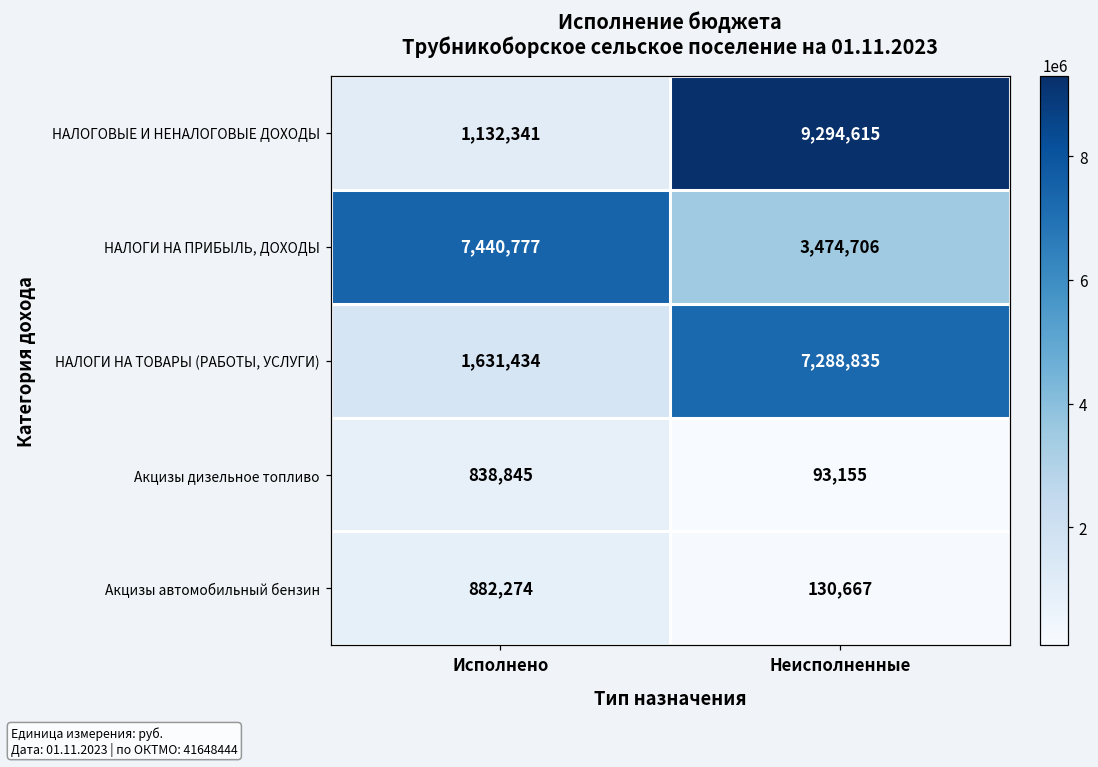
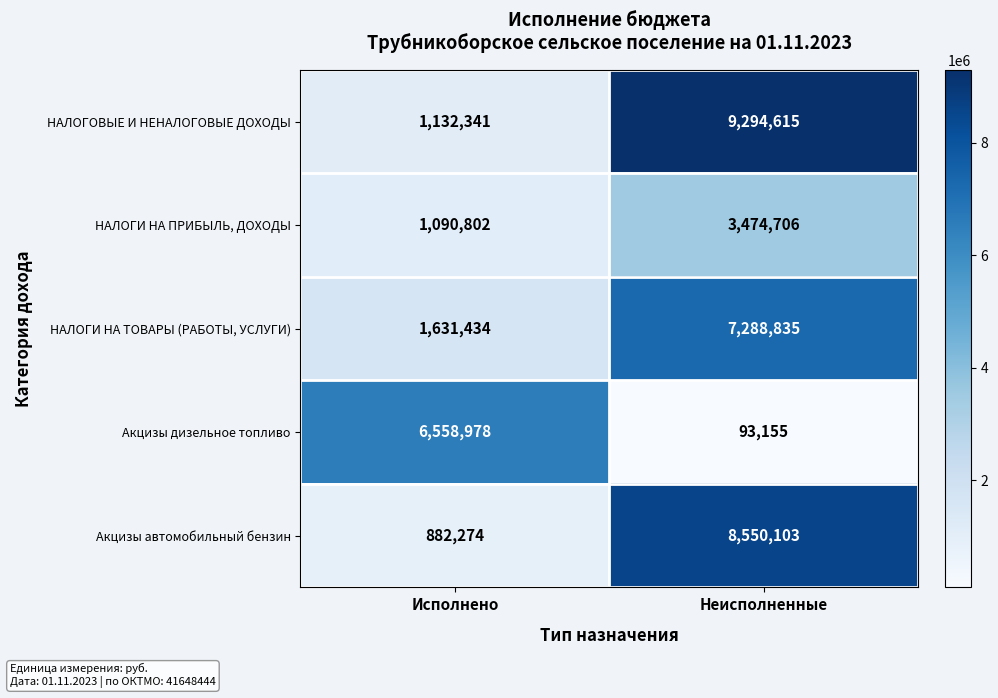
  {
    "НАЛОГОВЫЕ И НЕНАЛОГОВЫЕ ДОХОДЫ": {
      "Исполнено": "1,132,341",
      "Неисполненные": "9,294,615"
    },
    "НАЛОГИ НА ПРИБЫЛЬ, ДОХОДЫ": {
-     "Исполнено": "7,440,777",
+     "Исполнено": "1,090,802",
      "Неисполненные": "3,474,706"
    },
    "НАЛОГИ НА ТОВАРЫ (РАБОТЫ, УСЛУГИ)": {
      "Исполнено": "1,631,434",
      "Неисполненные": "7,288,835"
    },
    "Акцизы дизельное топливо": {
-     "Исполнено": "838,845",
+     "Исполнено": "6,558,978",
      "Неисполненные": "93,155"
    },
    "Акцизы автомобильный бензин": {
      "Исполнено": "882,274",
-     "Неисполненные": "130,667"
+     "Неисполненные": "8,550,103"
    }
  }
